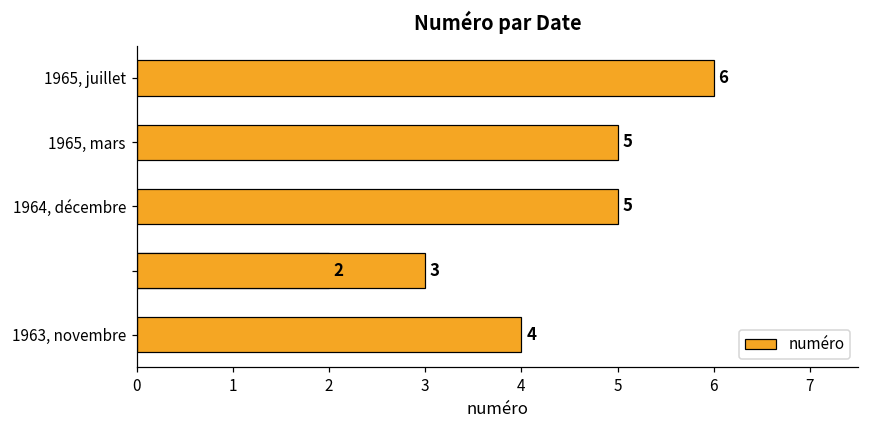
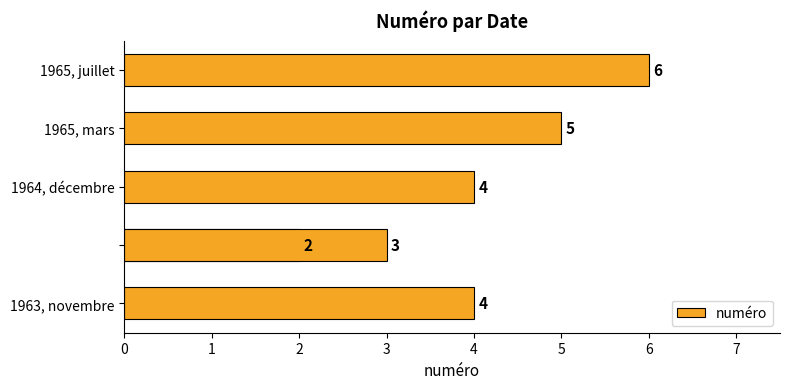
  {
    "1965, juillet": 6,
    "1965, mars": 5,
-   "1964, décembre": 5,
+   "1964, décembre": 4,
    "1963, novembre": 4
  }
